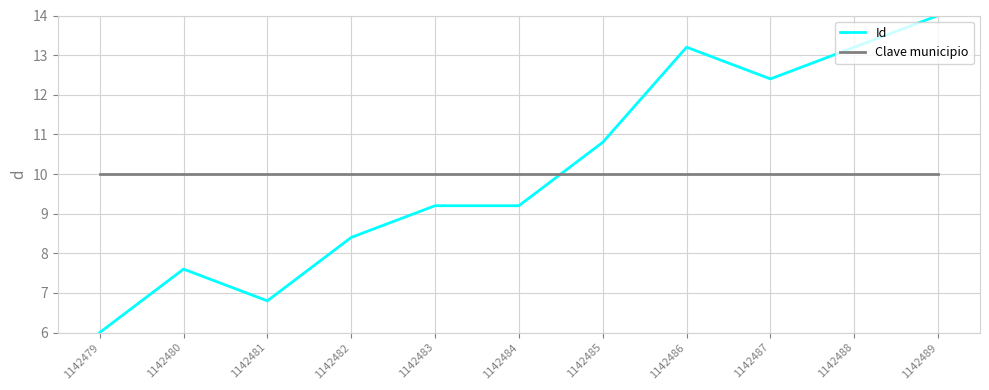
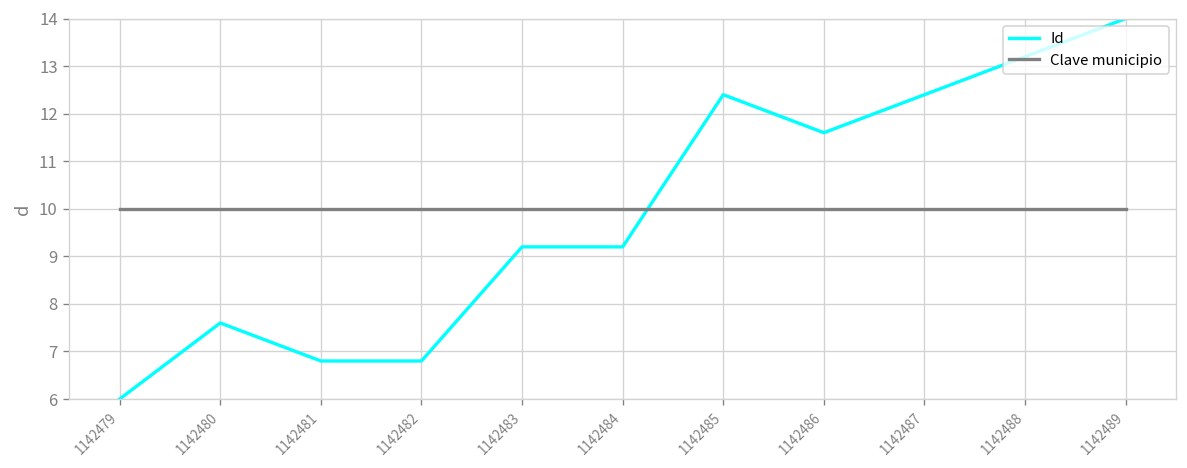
  {
    "Id": {
      "1142479": 6.0,
      "1142480": 7.6,
      "1142481": 6.8,
-     "1142482": 8.4,
+     "1142482": 6.8,
      "1142483": 9.2,
      "1142484": 9.2,
-     "1142485": 10.8,
-     "1142486": 13.2,
+     "1142485": 12.4,
+     "1142486": 11.6,
      "1142487": 12.4,
      "1142489": 14.0
    },
    "Clave municipio": {
      "1142479": 10.0,
      "1142480": 10.0,
      "1142481": 10.0,
      "1142482": 10.0,
      "1142483": 10.0,
      "1142484": 10.0,
      "1142485": 10.0,
      "1142486": 10.0,
      "1142487": 10.0,
      "1142488": 10.0,
      "1142489": 10.0
    }
  }
